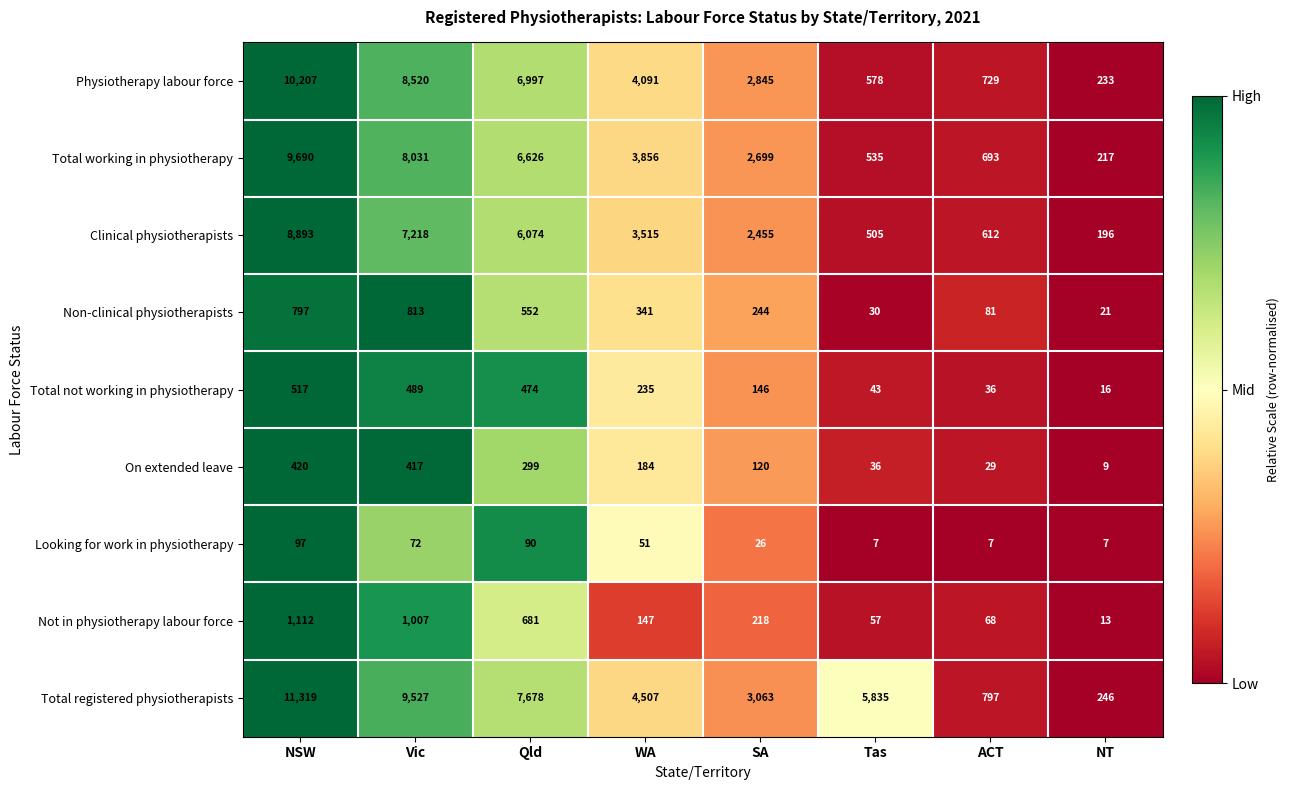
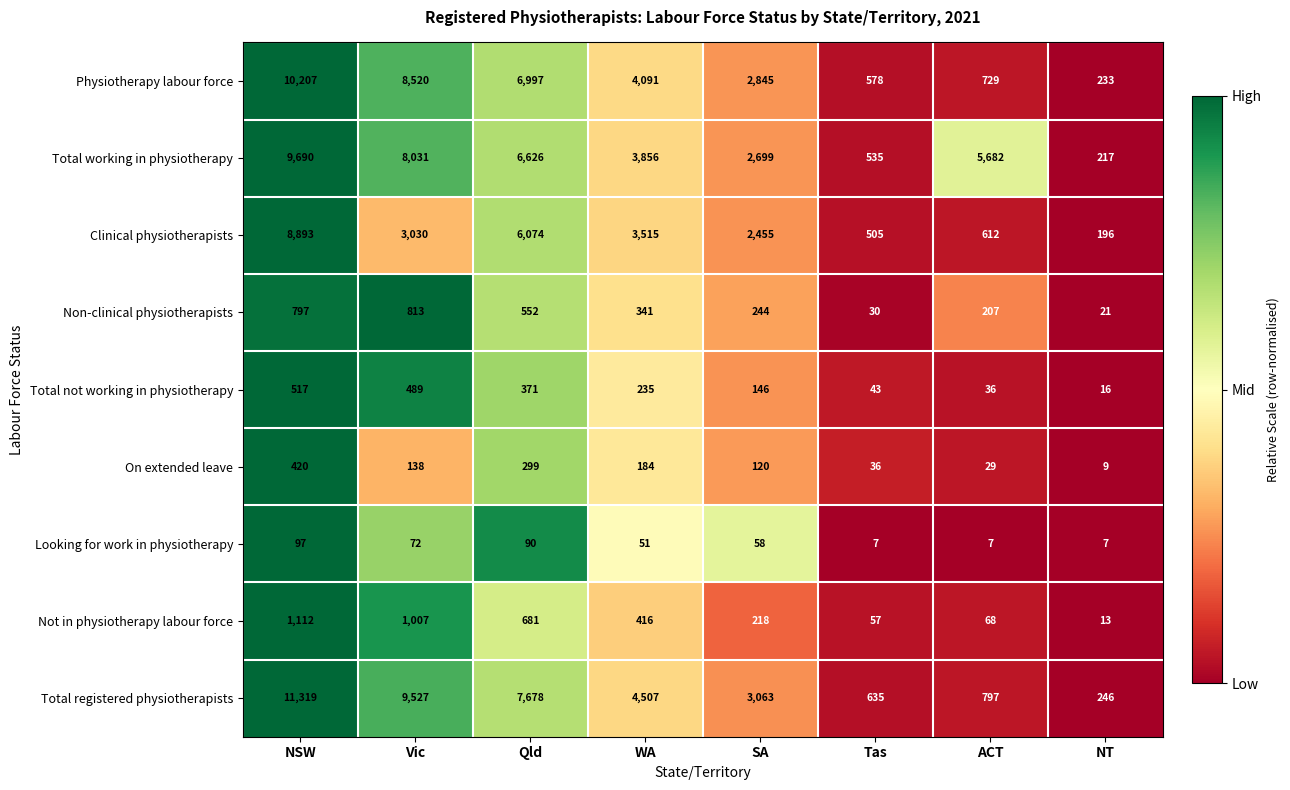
  {
    "Physiotherapy labour force": {
      "NSW": "10,207",
      "Vic": "8,520",
      "Qld": "6,997",
      "WA": "4,091",
      "SA": "2,845",
      "Tas": "578",
      "ACT": "729",
      "NT": "233"
    },
    "Total working in physiotherapy": {
      "NSW": "9,690",
      "Vic": "8,031",
      "Qld": "6,626",
      "WA": "3,856",
      "SA": "2,699",
      "Tas": "535",
-     "ACT": "693",
+     "ACT": "5,682",
      "NT": "217"
    },
    "Clinical physiotherapists": {
      "NSW": "8,893",
-     "Vic": "7,218",
+     "Vic": "3,030",
      "Qld": "6,074",
      "WA": "3,515",
      "SA": "2,455",
      "Tas": "505",
      "ACT": "612",
      "NT": "196"
    },
    "Non-clinical physiotherapists": {
      "NSW": "797",
      "Vic": "813",
      "Qld": "552",
      "WA": "341",
      "SA": "244",
      "Tas": "30",
-     "ACT": "81",
+     "ACT": "207",
      "NT": "21"
    },
    "Total not working in physiotherapy": {
      "NSW": "517",
      "Vic": "489",
-     "Qld": "474",
+     "Qld": "371",
      "WA": "235",
      "SA": "146",
      "Tas": "43",
      "ACT": "36",
      "NT": "16"
    },
    "On extended leave": {
      "NSW": "420",
-     "Vic": "417",
+     "Vic": "138",
      "Qld": "299",
      "WA": "184",
      "SA": "120",
      "Tas": "36",
      "ACT": "29",
      "NT": "9"
    },
    "Looking for work in physiotherapy": {
      "NSW": "97",
      "Vic": "72",
      "Qld": "90",
      "WA": "51",
-     "SA": "26",
+     "SA": "58",
      "Tas": "7",
      "ACT": "7",
      "NT": "7"
    },
    "Not in physiotherapy labour force": {
      "NSW": "1,112",
      "Vic": "1,007",
      "Qld": "681",
-     "WA": "147",
+     "WA": "416",
      "SA": "218",
      "Tas": "57",
      "ACT": "68",
      "NT": "13"
    },
    "Total registered physiotherapists": {
      "NSW": "11,319",
      "Vic": "9,527",
      "Qld": "7,678",
      "WA": "4,507",
      "SA": "3,063",
-     "Tas": "5,835",
+     "Tas": "635",
      "ACT": "797",
      "NT": "246"
    }
  }
